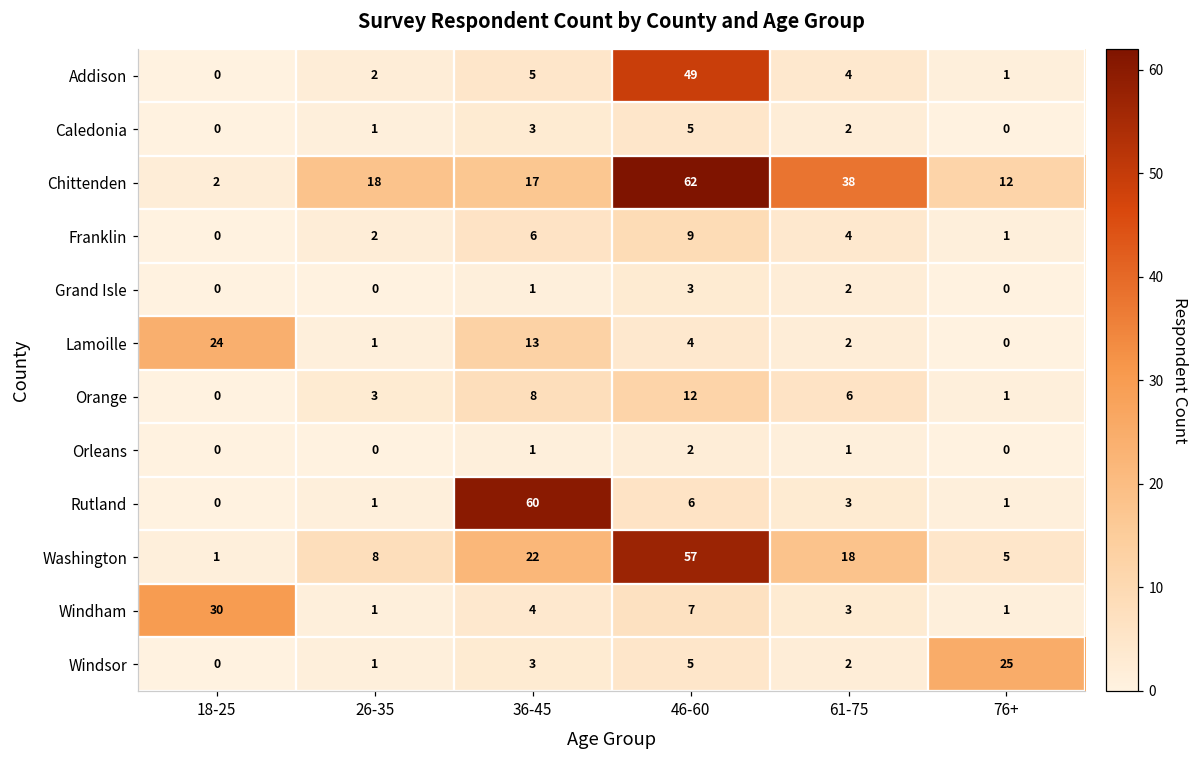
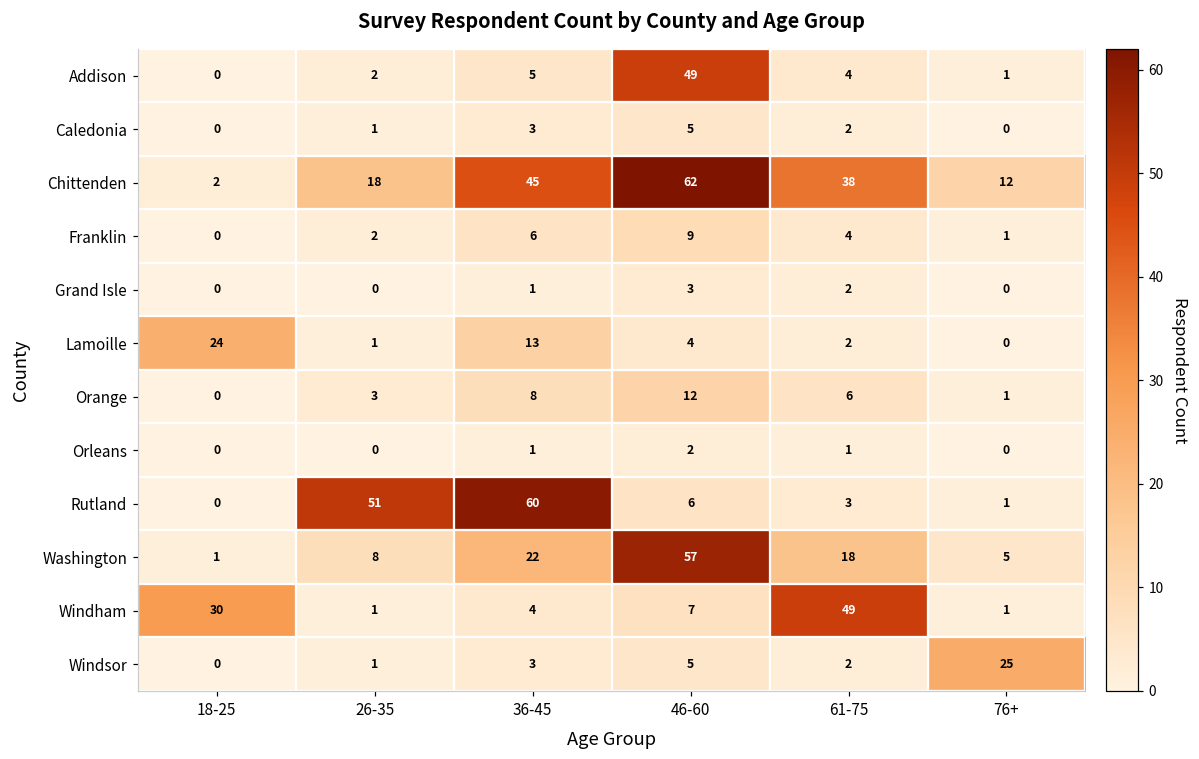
  {
    "Addison": {
      "18-25": 0,
      "26-35": 2,
      "36-45": 5,
      "46-60": 49,
      "61-75": 4,
      "76+": 1
    },
    "Caledonia": {
      "18-25": 0,
      "26-35": 1,
      "36-45": 3,
      "46-60": 5,
      "61-75": 2,
      "76+": 0
    },
    "Chittenden": {
      "18-25": 2,
      "26-35": 18,
-     "36-45": 17,
+     "36-45": 45,
      "46-60": 62,
      "61-75": 38,
      "76+": 12
    },
    "Franklin": {
      "18-25": 0,
      "26-35": 2,
      "36-45": 6,
      "46-60": 9,
      "61-75": 4,
      "76+": 1
    },
    "Grand Isle": {
      "18-25": 0,
      "26-35": 0,
      "36-45": 1,
      "46-60": 3,
      "61-75": 2,
      "76+": 0
    },
    "Lamoille": {
      "18-25": 24,
      "26-35": 1,
      "36-45": 13,
      "46-60": 4,
      "61-75": 2,
      "76+": 0
    },
    "Orange": {
      "18-25": 0,
      "26-35": 3,
      "36-45": 8,
      "46-60": 12,
      "61-75": 6,
      "76+": 1
    },
    "Orleans": {
      "18-25": 0,
      "26-35": 0,
      "36-45": 1,
      "46-60": 2,
      "61-75": 1,
      "76+": 0
    },
    "Rutland": {
      "18-25": 0,
-     "26-35": 1,
+     "26-35": 51,
      "36-45": 60,
      "46-60": 6,
      "61-75": 3,
      "76+": 1
    },
    "Washington": {
      "18-25": 1,
      "26-35": 8,
      "36-45": 22,
      "46-60": 57,
      "61-75": 18,
      "76+": 5
    },
    "Windham": {
      "18-25": 30,
      "26-35": 1,
      "36-45": 4,
      "46-60": 7,
-     "61-75": 3,
+     "61-75": 49,
      "76+": 1
    },
    "Windsor": {
      "18-25": 0,
      "26-35": 1,
      "36-45": 3,
      "46-60": 5,
      "61-75": 2,
      "76+": 25
    }
  }
